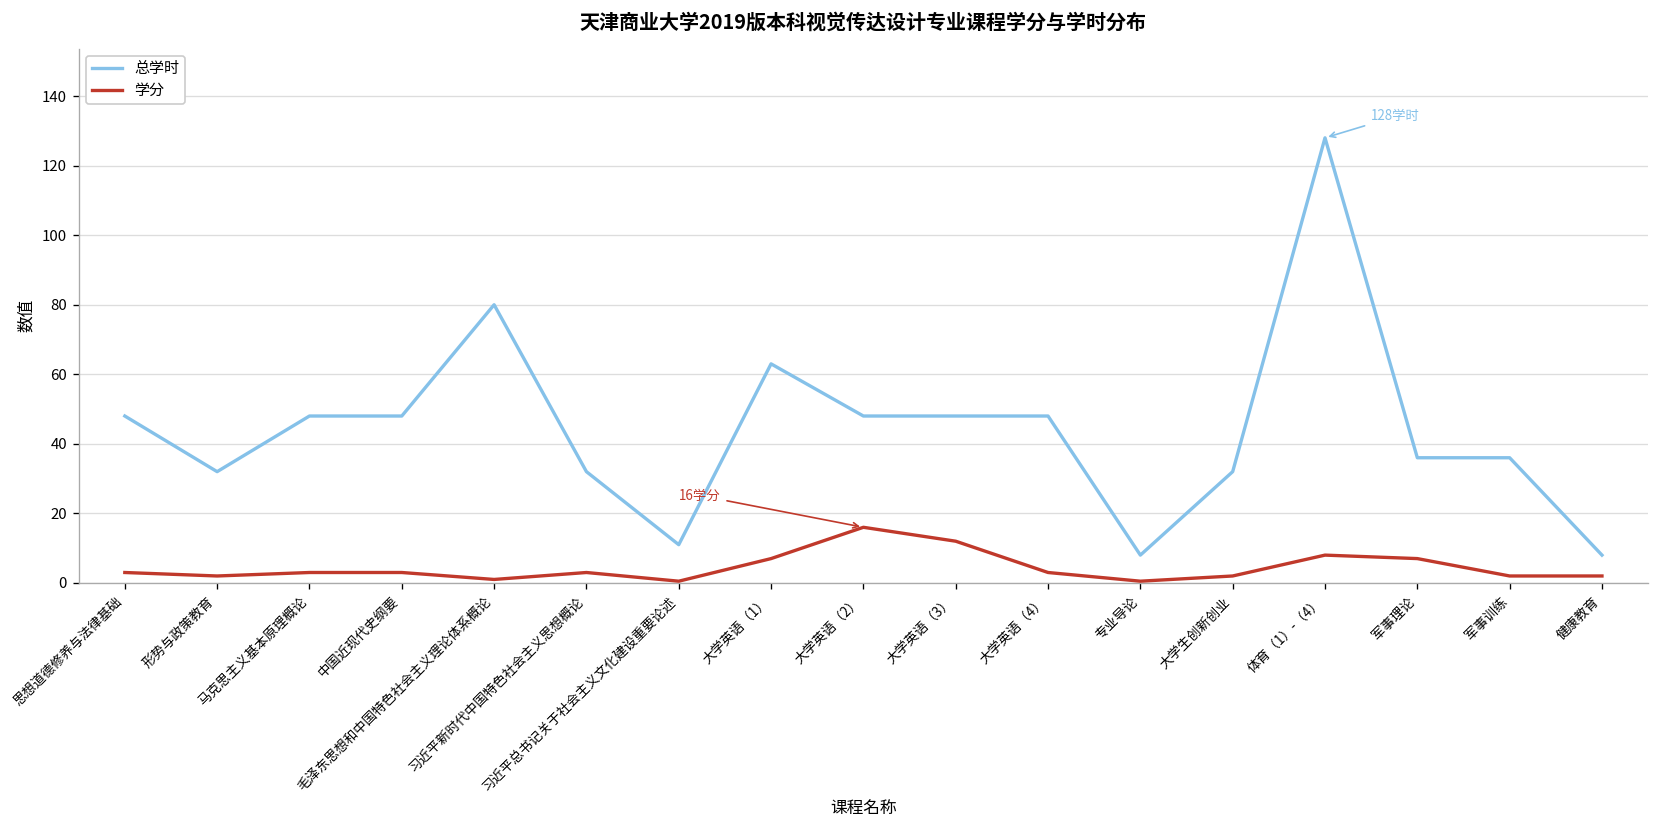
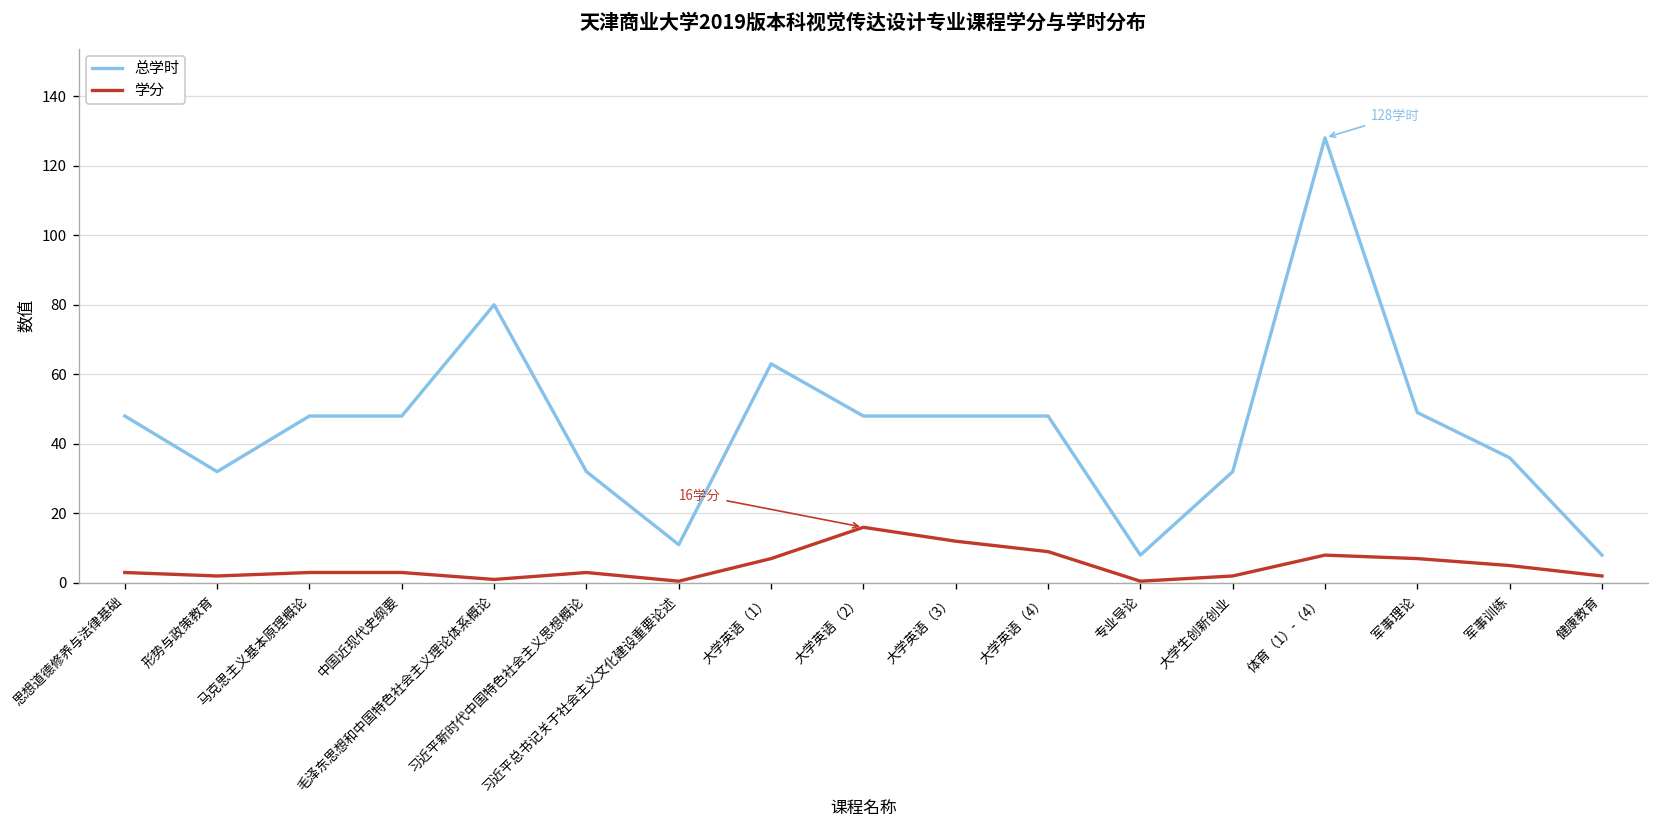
  {
    "总学时": {
      "思想道德修养与法律基础": 48,
      "形势与政策教育": 32,
      "马克思主义基本原理概论": 48,
      "中国近现代史纲要": 48,
      "毛泽东思想和中国特色社会主义理论体系概论": 80,
      "习近平新时代中国特色社会主义思想概论": 32,
      "习近平总书记关于社会主义文化建设重要论述": 11,
      "大学英语（1）": 63,
      "大学英语（2）": 48,
      "大学英语（3）": 48,
      "大学英语（4）": 48,
      "专业导论": 8,
      "大学生创新创业": 32,
-     "军事理论": 36,
+     "军事理论": 49,
      "军事训练": 36,
      "健康教育": 8
    },
    "学分": {
      "思想道德修养与法律基础": 3,
      "形势与政策教育": 2,
      "马克思主义基本原理概论": 3,
      "中国近现代史纲要": 3,
      "毛泽东思想和中国特色社会主义理论体系概论": 1,
      "习近平新时代中国特色社会主义思想概论": 3,
      "习近平总书记关于社会主义文化建设重要论述": 1,
      "大学英语（1）": 7,
      "大学英语（3）": 12,
-     "大学英语（4）": 3,
+     "大学英语（4）": 9,
      "专业导论": 1,
      "大学生创新创业": 2,
      "体育（1）-（4）": 8,
      "军事理论": 7,
-     "军事训练": 2,
+     "军事训练": 5,
      "健康教育": 2
    }
  }
